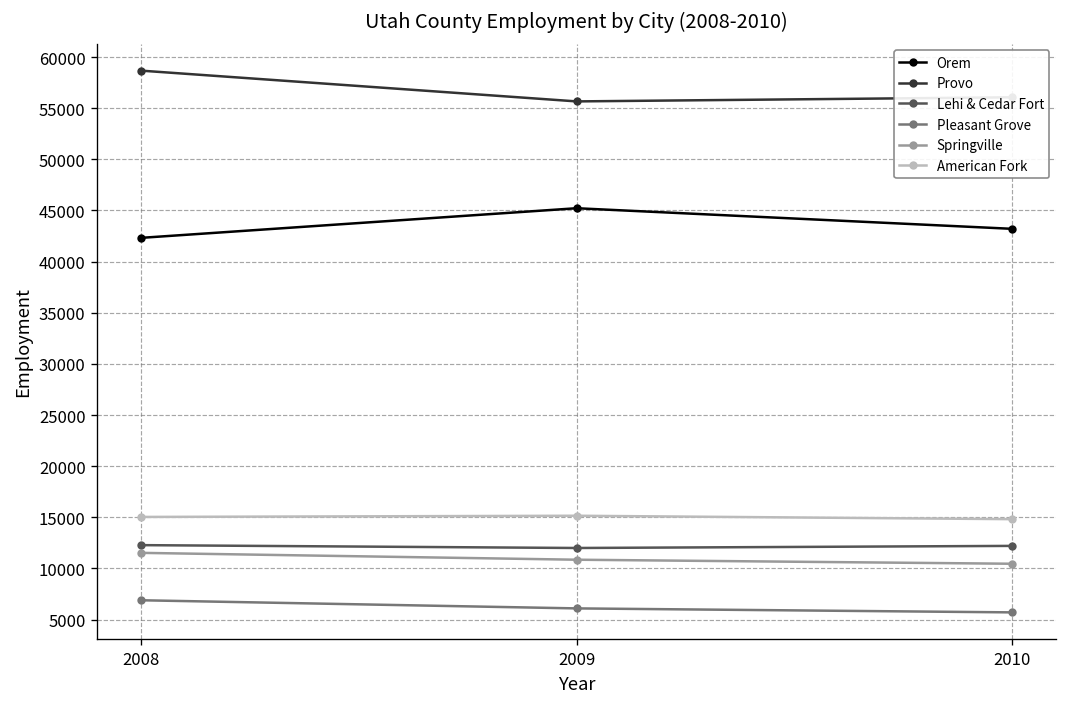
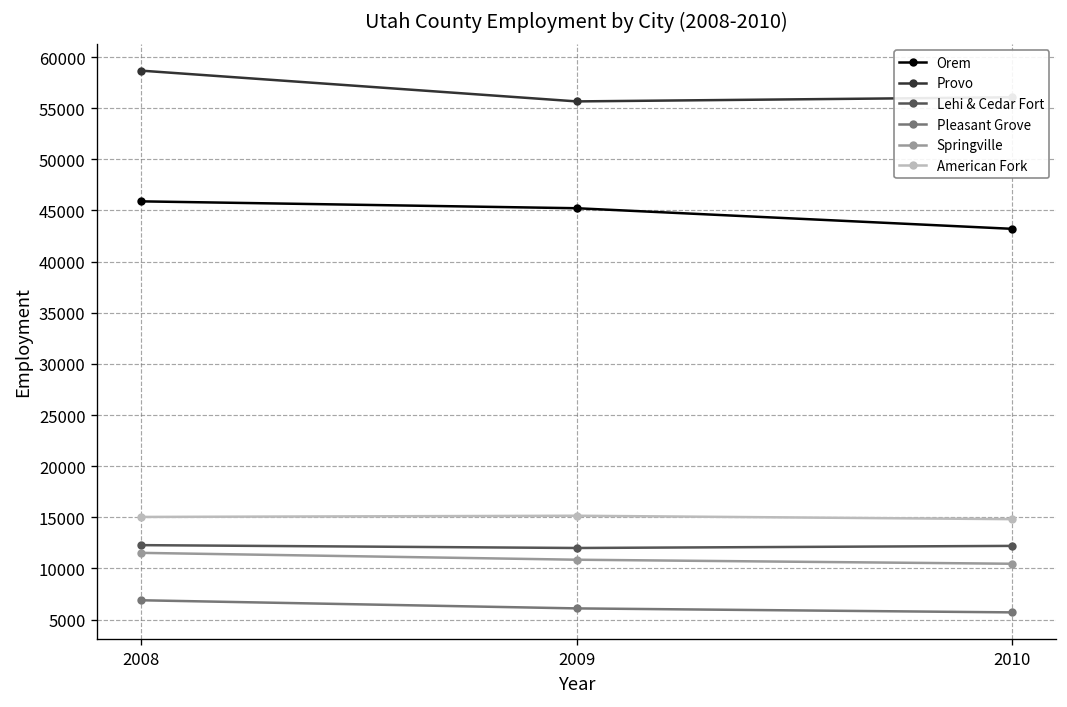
  {
    "Orem": {
-     "2008": 42000,
+     "2008": 46000,
      "2009": 45000,
      "2010": 43000
    }
  }
